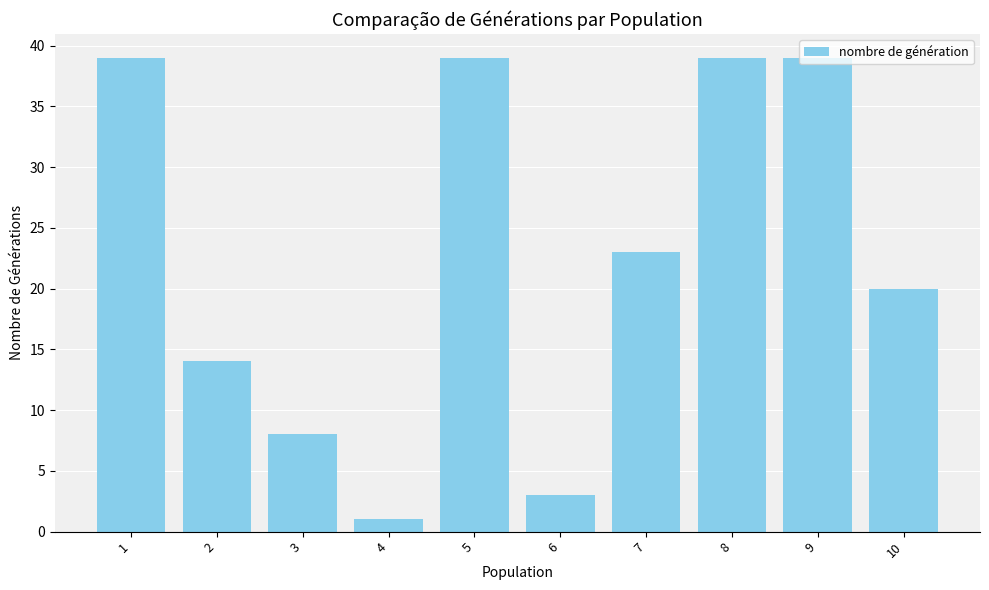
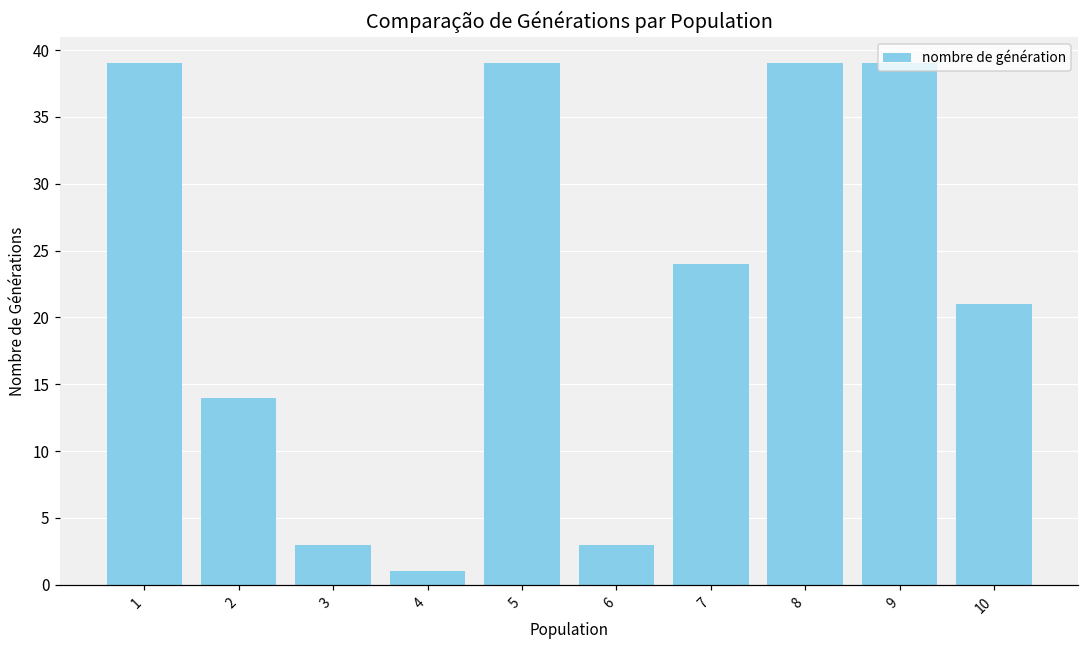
  {
    "1": 39,
    "2": 14,
-   "3": 8,
+   "3": 3,
    "4": 1,
    "5": 39,
    "6": 3,
-   "7": 23,
+   "7": 24,
    "8": 39,
-   "10": 20
+   "10": 21
  }
